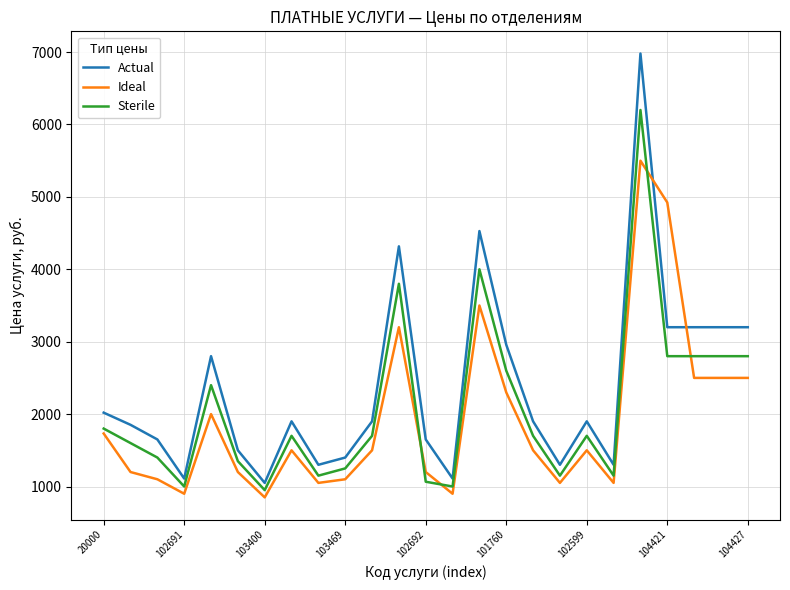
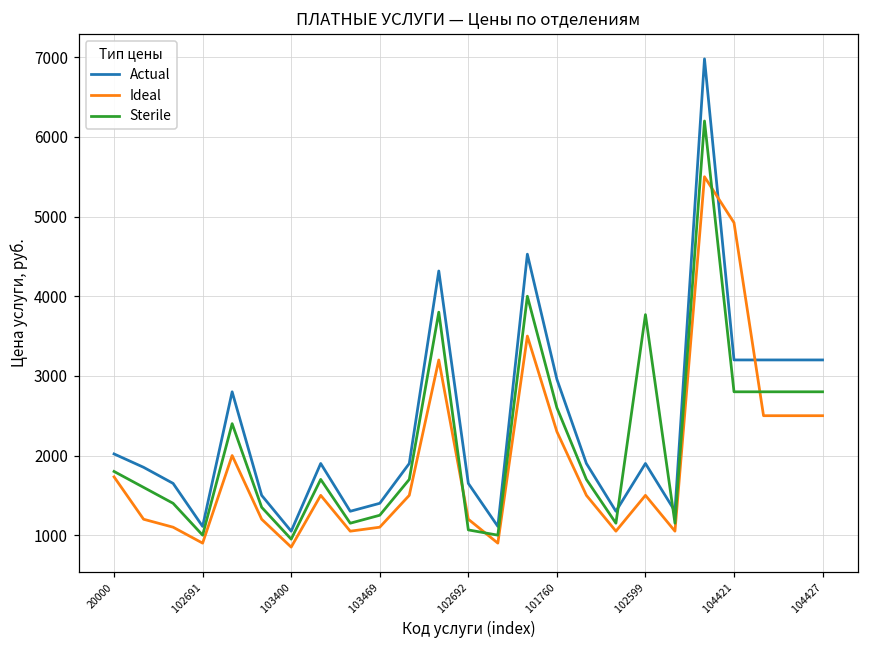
  {
    "Actual": {
      "20000": 2000,
      "102691": 1100,
      "103400": 1100,
      "103469": 1400,
      "102692": 1700,
      "101760": 3000,
      "102599": 1900,
      "104421": 3200,
      "104427": 3200
    },
    "Ideal": {
      "20000": 1700,
      "102691": 900,
      "103400": 900,
      "103469": 1100,
      "102692": 1200,
      "101760": 2300,
      "102599": 1500,
      "104421": 4900,
      "104427": 2500
    },
    "Sterile": {
      "20000": 1800,
      "102691": 1000,
      "103400": 1000,
      "103469": 1300,
      "102692": 1100,
      "101760": 2600,
-     "102599": 1700,
+     "102599": 3800,
      "104421": 2800,
      "104427": 2800
    }
  }
